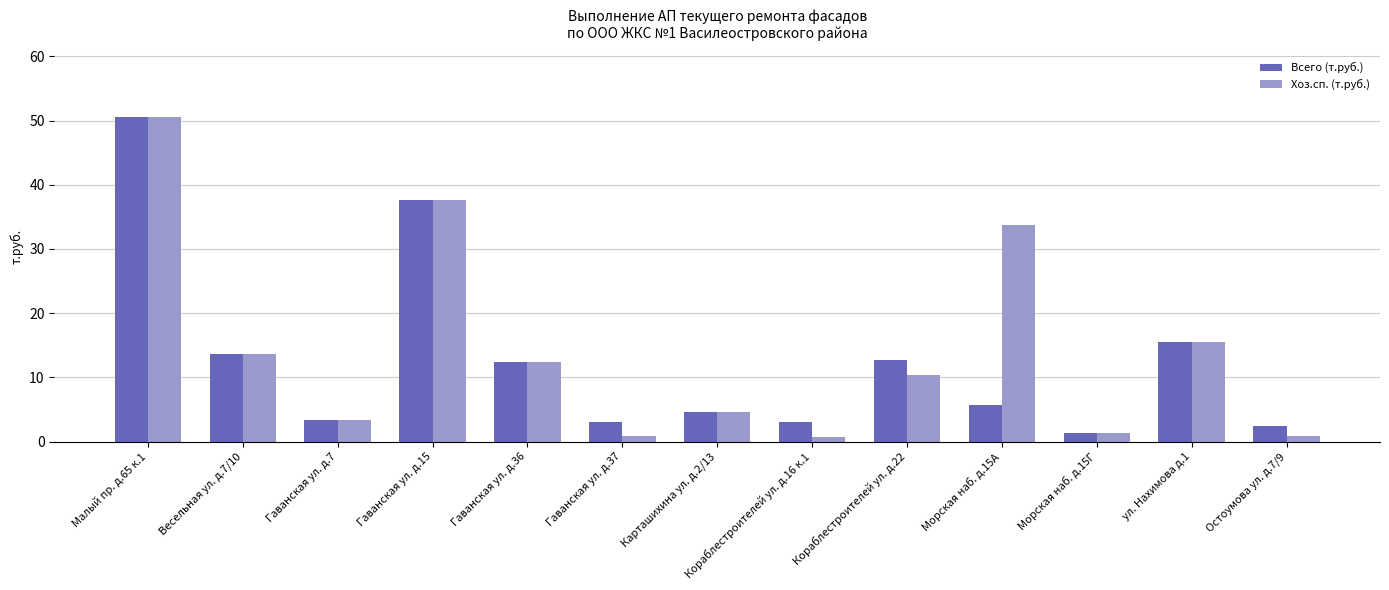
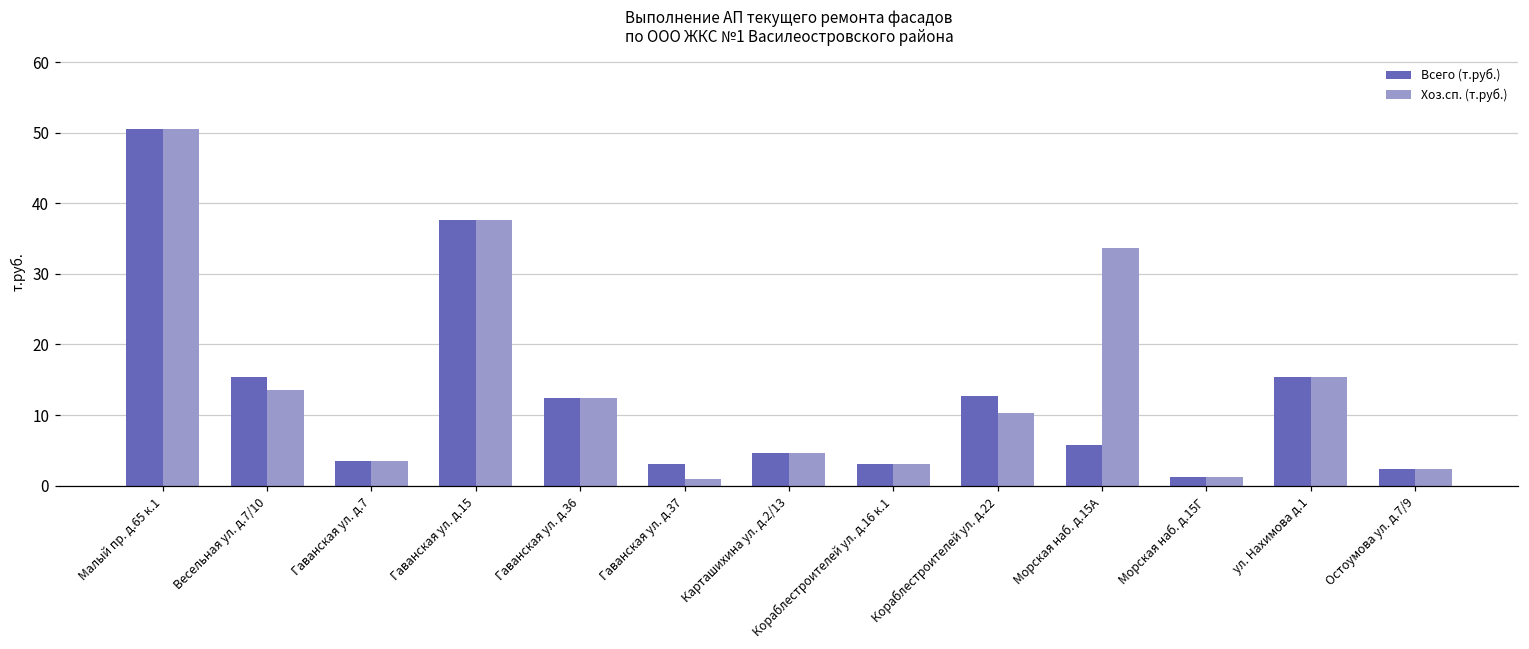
  {
    "Всего (т.руб.)": {
      "Малый пр. д.65 к.1": 51,
-     "Весельная ул. д.7/10": 14,
+     "Весельная ул. д.7/10": 15,
      "Гаванская ул. д.7": 3,
      "Гаванская ул. д.15": 38,
      "Гаванская ул. д.36": 12,
      "Гаванская ул. д.37": 3,
      "Карташихина ул. д.2/13": 5,
      "Кораблестроителей ул. д.16 к.1": 3,
      "Кораблестроителей ул. д.22": 13,
      "Морская наб. д.15А": 6,
      "Морская наб. д.15Г": 1,
      "ул. Нахимова д.1": 15,
      "Остоумова ул. д.7/9": 2
    },
    "Хоз.сп. (т.руб.)": {
      "Малый пр. д.65 к.1": 51,
      "Весельная ул. д.7/10": 14,
      "Гаванская ул. д.7": 3,
      "Гаванская ул. д.15": 38,
      "Гаванская ул. д.36": 12,
      "Гаванская ул. д.37": 1,
      "Карташихина ул. д.2/13": 5,
-     "Кораблестроителей ул. д.16 к.1": 1,
+     "Кораблестроителей ул. д.16 к.1": 3,
      "Кораблестроителей ул. д.22": 10,
      "Морская наб. д.15А": 34,
      "Морская наб. д.15Г": 1,
      "ул. Нахимова д.1": 15,
-     "Остоумова ул. д.7/9": 1
+     "Остоумова ул. д.7/9": 2
    }
  }
